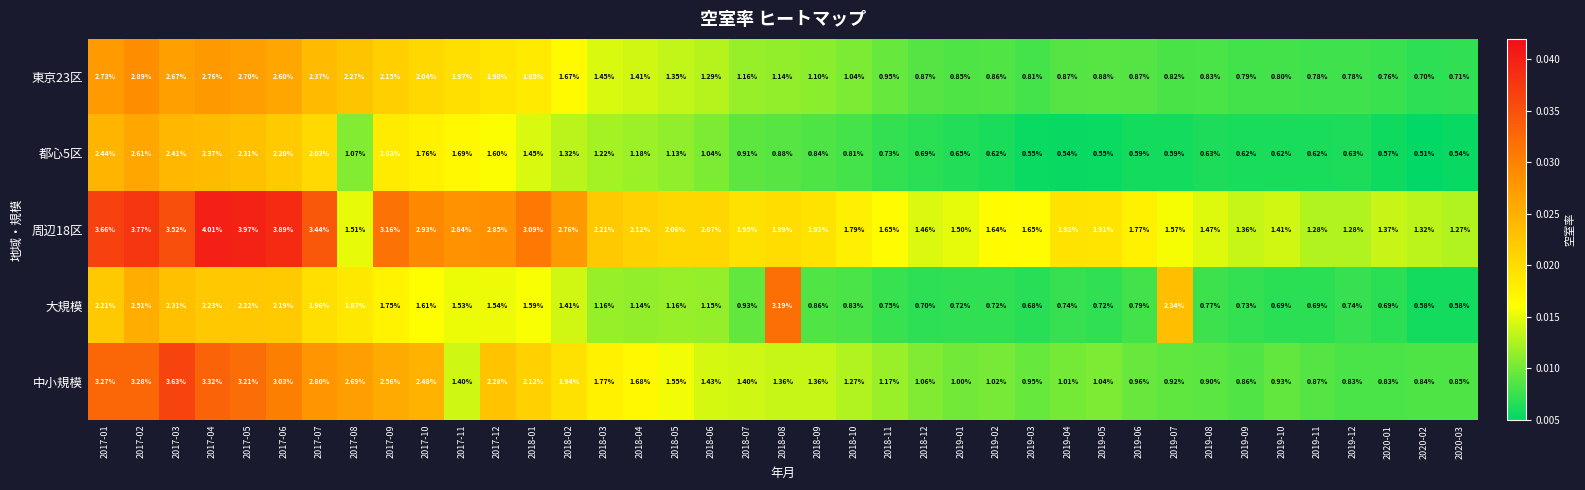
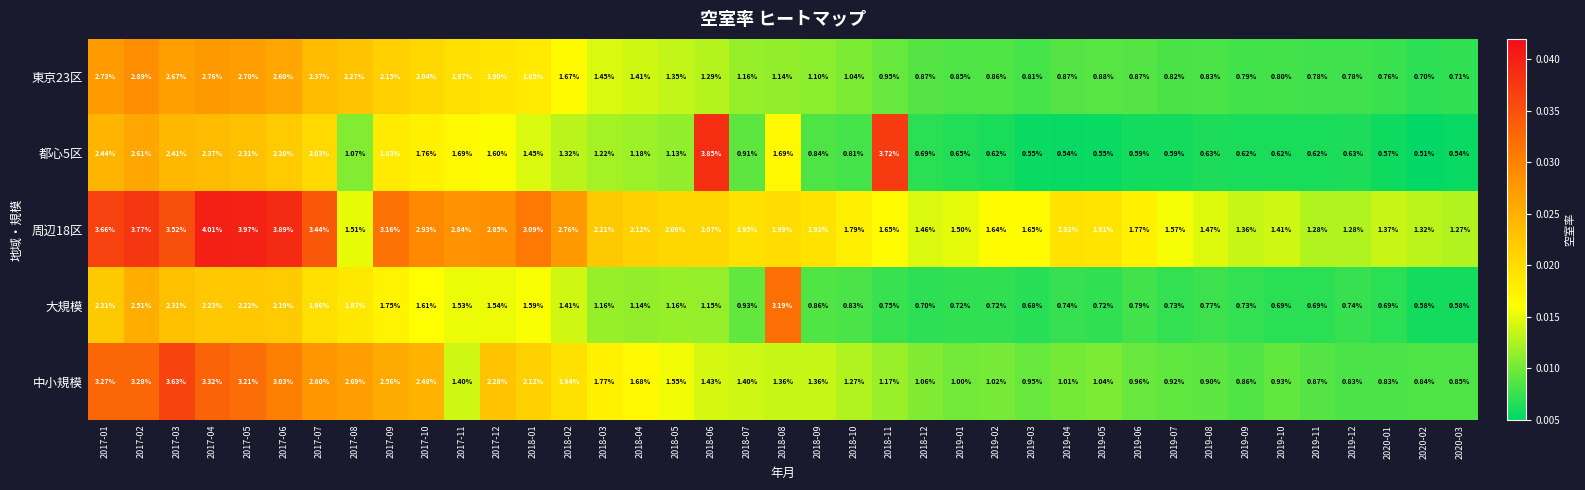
  {
    "東京23区": {
      "2017-01": "2.73%",
      "2017-02": "2.89%",
      "2017-03": "2.67%",
      "2017-04": "2.76%",
      "2017-05": "2.70%",
      "2017-06": "2.60%",
      "2017-07": "2.37%",
      "2017-08": "2.27%",
      "2017-09": "2.15%",
      "2017-10": "2.04%",
      "2017-11": "1.97%",
      "2017-12": "1.90%",
      "2018-01": "1.85%",
      "2018-02": "1.67%",
      "2018-03": "1.45%",
      "2018-04": "1.41%",
      "2018-05": "1.35%",
      "2018-06": "1.29%",
      "2018-07": "1.16%",
      "2018-08": "1.14%",
      "2018-09": "1.10%",
      "2018-10": "1.04%",
      "2018-11": "0.95%",
      "2018-12": "0.87%",
      "2019-01": "0.85%",
      "2019-02": "0.86%",
      "2019-03": "0.81%",
      "2019-04": "0.87%",
      "2019-05": "0.88%",
      "2019-06": "0.87%",
      "2019-07": "0.82%",
      "2019-08": "0.83%",
      "2019-09": "0.79%",
      "2019-10": "0.80%",
      "2019-11": "0.78%",
      "2019-12": "0.78%",
      "2020-01": "0.76%",
      "2020-02": "0.70%",
      "2020-03": "0.71%"
    },
    "都心5区": {
      "2017-01": "2.44%",
      "2017-02": "2.61%",
      "2017-03": "2.41%",
      "2017-04": "2.37%",
      "2017-05": "2.31%",
      "2017-06": "2.20%",
      "2017-07": "2.03%",
      "2017-08": "1.07%",
      "2017-09": "1.83%",
      "2017-10": "1.76%",
      "2017-11": "1.69%",
      "2017-12": "1.60%",
      "2018-01": "1.45%",
      "2018-02": "1.32%",
      "2018-03": "1.22%",
      "2018-04": "1.18%",
      "2018-05": "1.13%",
-     "2018-06": "1.04%",
+     "2018-06": "3.85%",
      "2018-07": "0.91%",
-     "2018-08": "0.88%",
+     "2018-08": "1.69%",
      "2018-09": "0.84%",
      "2018-10": "0.81%",
-     "2018-11": "0.73%",
+     "2018-11": "3.72%",
      "2018-12": "0.69%",
      "2019-01": "0.65%",
      "2019-02": "0.62%",
      "2019-03": "0.55%",
      "2019-04": "0.54%",
      "2019-05": "0.55%",
      "2019-06": "0.59%",
      "2019-07": "0.59%",
      "2019-08": "0.63%",
      "2019-09": "0.62%",
      "2019-10": "0.62%",
      "2019-11": "0.62%",
      "2019-12": "0.63%",
      "2020-01": "0.57%",
      "2020-02": "0.51%",
      "2020-03": "0.54%"
    },
    "周辺18区": {
      "2017-01": "3.66%",
      "2017-02": "3.77%",
      "2017-03": "3.52%",
      "2017-04": "4.01%",
      "2017-05": "3.97%",
      "2017-06": "3.89%",
      "2017-07": "3.44%",
      "2017-08": "1.51%",
      "2017-09": "3.16%",
      "2017-10": "2.93%",
      "2017-11": "2.84%",
      "2017-12": "2.85%",
      "2018-01": "3.09%",
      "2018-02": "2.76%",
      "2018-03": "2.21%",
      "2018-04": "2.12%",
      "2018-05": "2.06%",
      "2018-06": "2.07%",
      "2018-07": "1.95%",
      "2018-08": "1.99%",
      "2018-09": "1.92%",
      "2018-10": "1.79%",
      "2018-11": "1.65%",
      "2018-12": "1.46%",
      "2019-01": "1.50%",
      "2019-02": "1.64%",
      "2019-03": "1.65%",
      "2019-04": "1.92%",
      "2019-05": "1.91%",
      "2019-06": "1.77%",
      "2019-07": "1.57%",
      "2019-08": "1.47%",
      "2019-09": "1.36%",
      "2019-10": "1.41%",
      "2019-11": "1.28%",
      "2019-12": "1.28%",
      "2020-01": "1.37%",
      "2020-02": "1.32%",
      "2020-03": "1.27%"
    },
    "大規模": {
      "2017-01": "2.21%",
      "2017-02": "2.51%",
      "2017-03": "2.31%",
      "2017-04": "2.23%",
      "2017-05": "2.22%",
      "2017-06": "2.19%",
      "2017-07": "1.96%",
      "2017-08": "1.87%",
      "2017-09": "1.75%",
      "2017-10": "1.61%",
      "2017-11": "1.53%",
      "2017-12": "1.54%",
      "2018-01": "1.59%",
      "2018-02": "1.41%",
      "2018-03": "1.16%",
      "2018-04": "1.14%",
      "2018-05": "1.16%",
      "2018-06": "1.15%",
      "2018-07": "0.93%",
      "2018-08": "3.19%",
      "2018-09": "0.86%",
      "2018-10": "0.83%",
      "2018-11": "0.75%",
      "2018-12": "0.70%",
      "2019-01": "0.72%",
      "2019-02": "0.72%",
      "2019-03": "0.68%",
      "2019-04": "0.74%",
      "2019-05": "0.72%",
      "2019-06": "0.79%",
-     "2019-07": "2.34%",
+     "2019-07": "0.73%",
      "2019-08": "0.77%",
      "2019-09": "0.73%",
      "2019-10": "0.69%",
      "2019-11": "0.69%",
      "2019-12": "0.74%",
      "2020-01": "0.69%",
      "2020-02": "0.58%",
      "2020-03": "0.58%"
    },
    "中小規模": {
      "2017-01": "3.27%",
      "2017-02": "3.28%",
      "2017-03": "3.63%",
      "2017-04": "3.32%",
      "2017-05": "3.21%",
      "2017-06": "3.03%",
      "2017-07": "2.80%",
      "2017-08": "2.69%",
      "2017-09": "2.56%",
      "2017-10": "2.48%",
      "2017-11": "1.40%",
      "2017-12": "2.28%",
      "2018-01": "2.12%",
      "2018-02": "1.94%",
      "2018-03": "1.77%",
      "2018-04": "1.68%",
      "2018-05": "1.55%",
      "2018-06": "1.43%",
      "2018-07": "1.40%",
      "2018-08": "1.36%",
      "2018-09": "1.36%",
      "2018-10": "1.27%",
      "2018-11": "1.17%",
      "2018-12": "1.06%",
      "2019-01": "1.00%",
      "2019-02": "1.02%",
      "2019-03": "0.95%",
      "2019-04": "1.01%",
      "2019-05": "1.04%",
      "2019-06": "0.96%",
      "2019-07": "0.92%",
      "2019-08": "0.90%",
      "2019-09": "0.86%",
      "2019-10": "0.93%",
      "2019-11": "0.87%",
      "2019-12": "0.83%",
      "2020-01": "0.83%",
      "2020-02": "0.84%",
      "2020-03": "0.85%"
    }
  }
